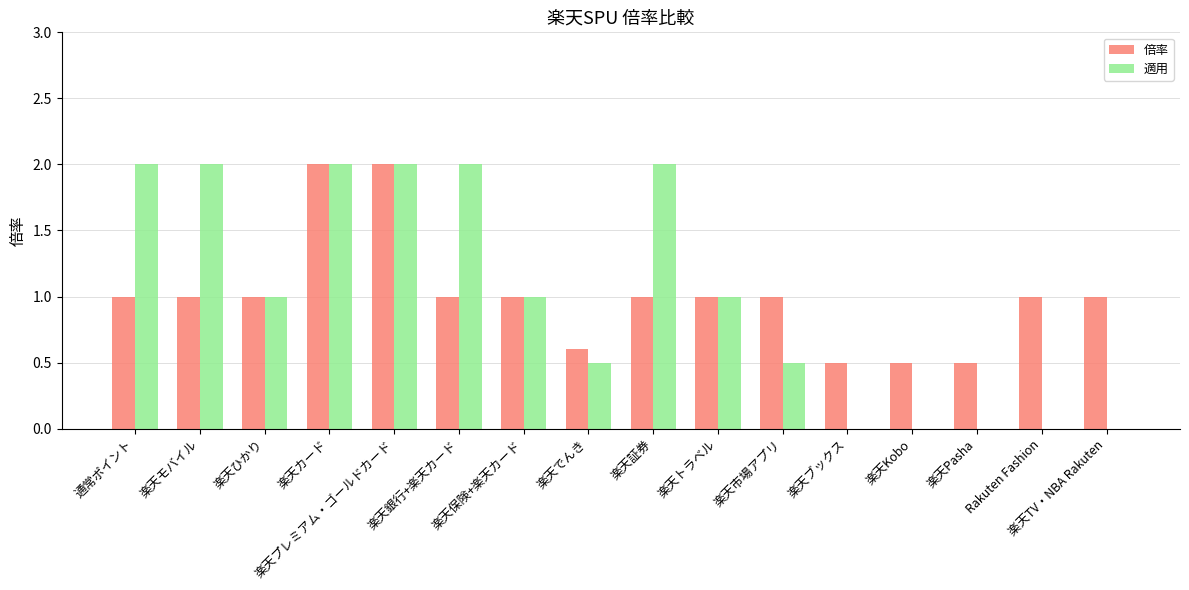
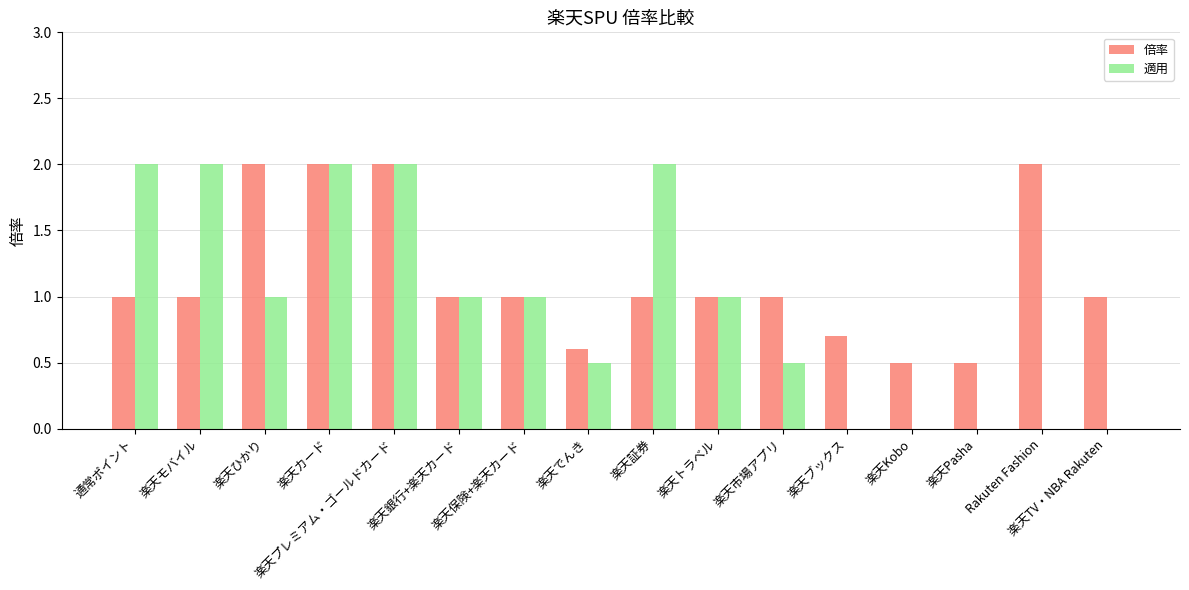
  {
    "倍率": {
      "通常ポイント": 1.0,
      "楽天モバイル": 1.0,
-     "楽天ひかり": 1,
+     "楽天ひかり": 2,
      "楽天カード": 2.0,
      "楽天プレミアム・ゴールドカード": 2.0,
      "楽天銀行+楽天カード": 1.0,
      "楽天保険+楽天カード": 1.0,
      "楽天でんき": 0.6,
      "楽天証券": 1.0,
      "楽天トラベル": 1.0,
      "楽天市場アプリ": 1.0,
-     "楽天ブックス": 0.5,
+     "楽天ブックス": 0.7,
      "楽天Kobo": 0.5,
      "楽天Pasha": 0.5,
-     "Rakuten Fashion": 1,
+     "Rakuten Fashion": 2,
      "楽天TV・NBA Rakuten": 1.0
    },
    "適用": {
      "通常ポイント": 2,
      "楽天モバイル": 2,
      "楽天ひかり": 1,
      "楽天カード": 2,
      "楽天プレミアム・ゴールドカード": 2,
-     "楽天銀行+楽天カード": 2,
+     "楽天銀行+楽天カード": 1,
      "楽天保険+楽天カード": 1,
      "楽天でんき": 0.50,
      "楽天証券": 2,
      "楽天トラベル": 1,
      "楽天市場アプリ": 0.50,
      "楽天ブックス": 0,
      "楽天Kobo": 0,
      "楽天Pasha": 0,
      "Rakuten Fashion": 0,
      "楽天TV・NBA Rakuten": 0
    }
  }
